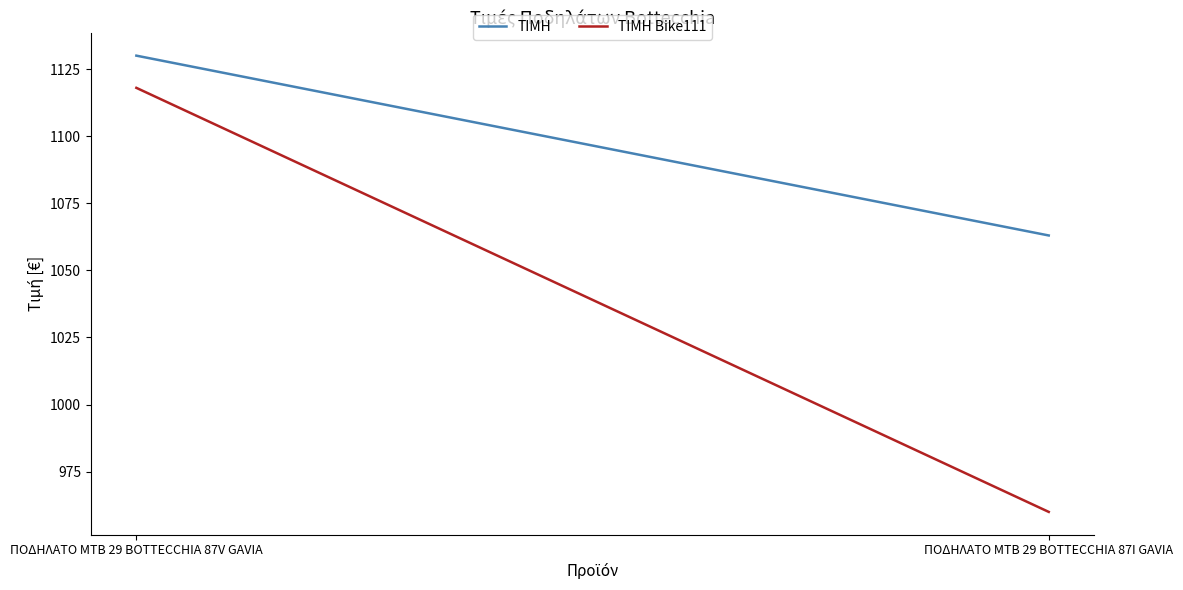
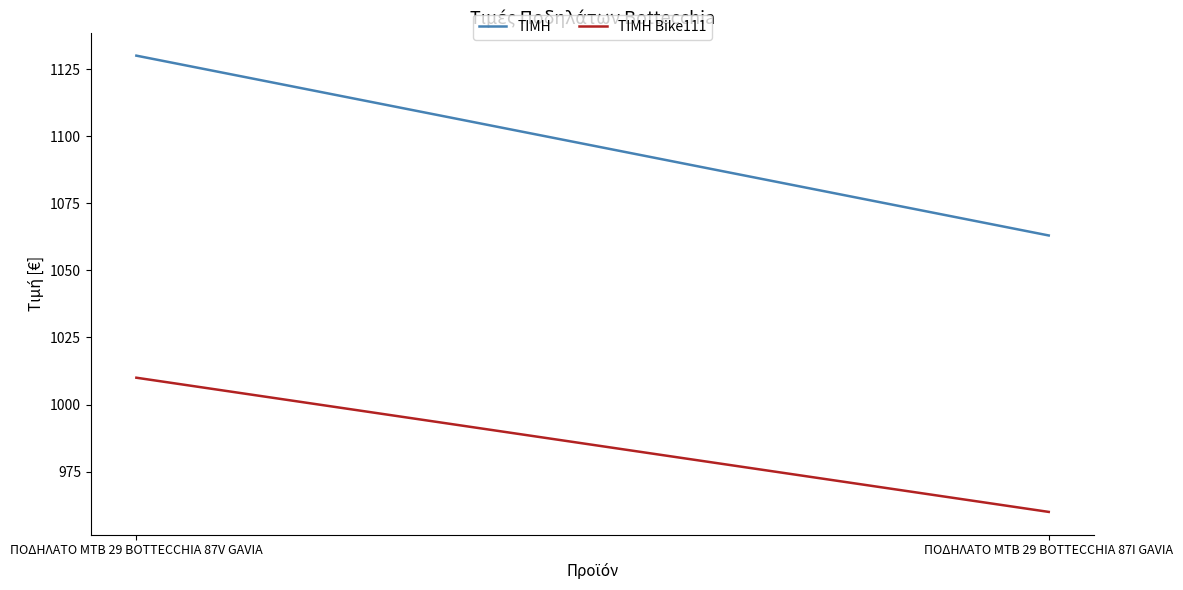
  {
    "ΤΙΜΗ": {
      "ΠΟΔΗΛΑΤΟ MTB 29 BOTTECCHIA 87V GAVIA": 1130,
      "ΠΟΔΗΛΑΤΟ MTB 29 BOTTECCHIA 87I GAVIA": 1063
    },
    "ΤΙΜΗ Bike111": {
-     "ΠΟΔΗΛΑΤΟ MTB 29 BOTTECCHIA 87V GAVIA": 1118,
+     "ΠΟΔΗΛΑΤΟ MTB 29 BOTTECCHIA 87V GAVIA": 1010,
      "ΠΟΔΗΛΑΤΟ MTB 29 BOTTECCHIA 87I GAVIA": 960
    }
  }
